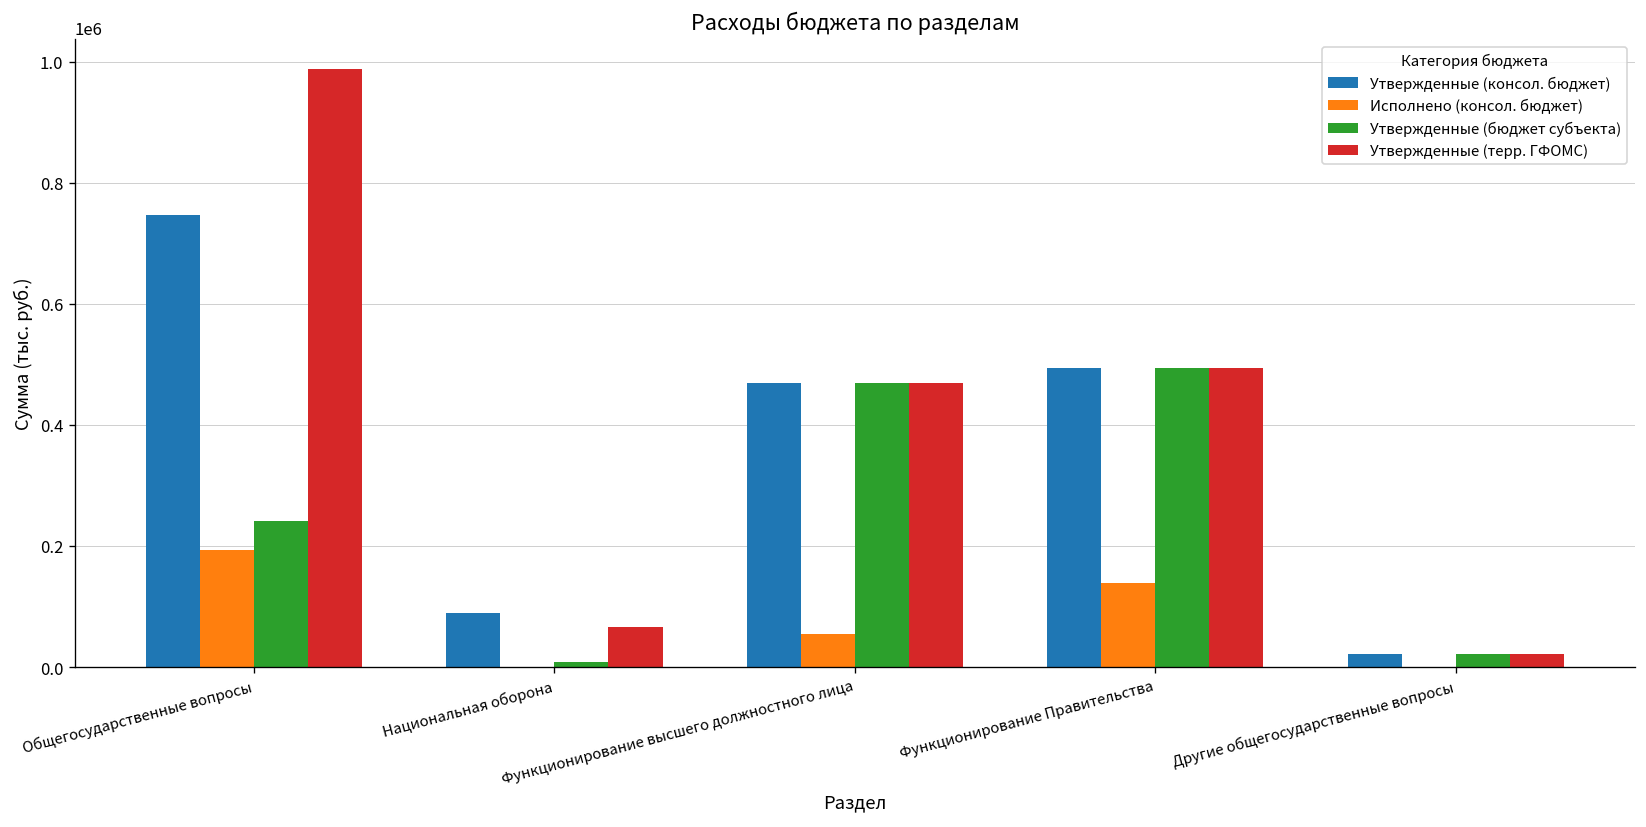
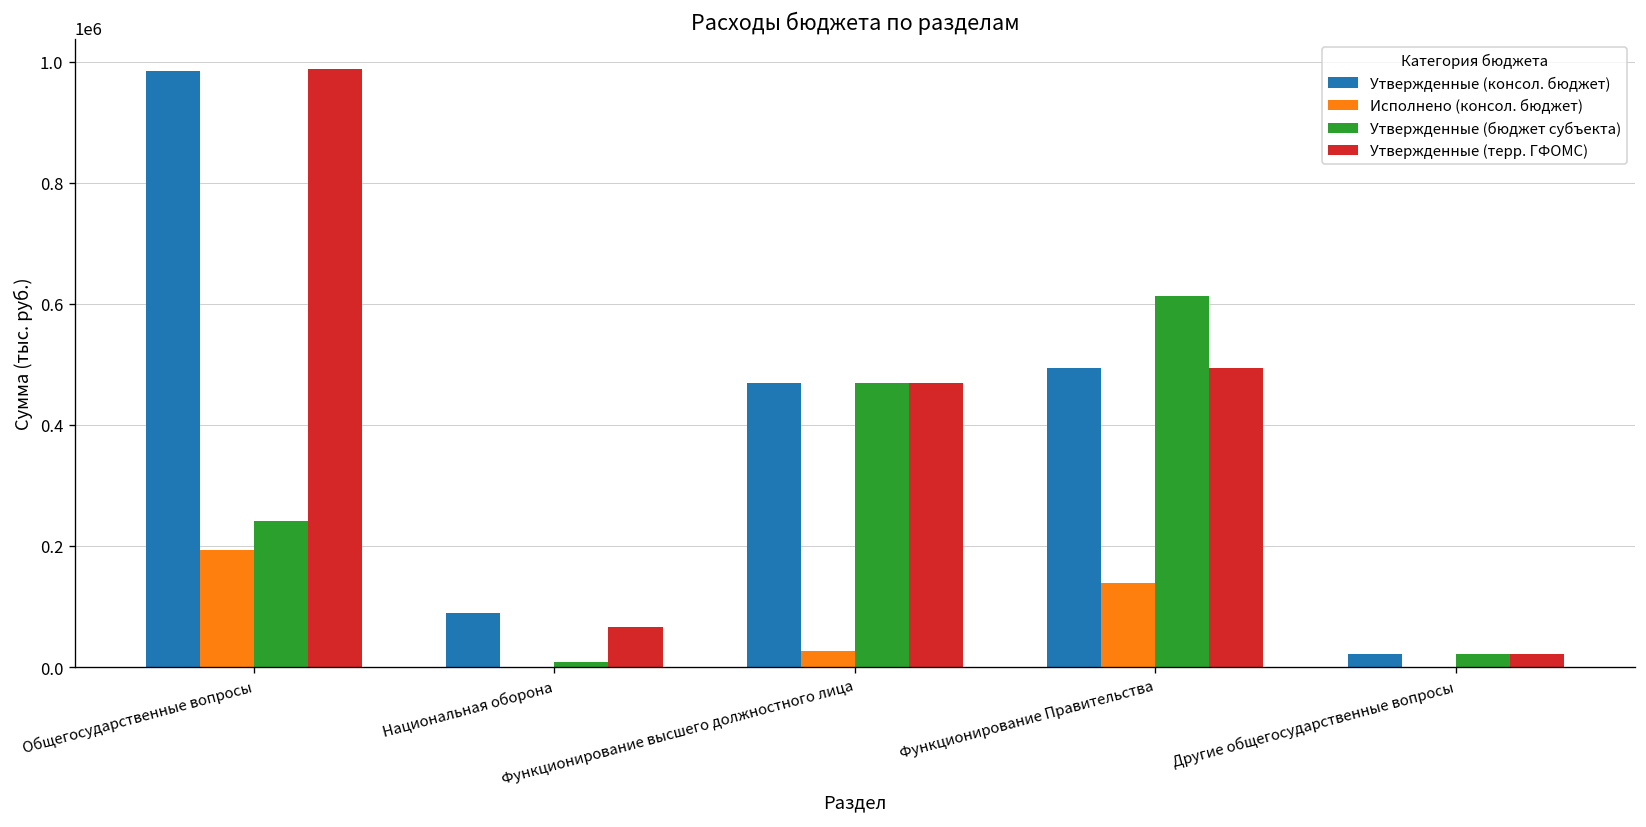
  {
    "Утвержденные (консол. бюджет)": {
-     "Общегосударственные вопросы": 750000,
+     "Общегосударственные вопросы": 980000,
      "Национальная оборона": 90000,
      "Функционирование высшего должностного лица": 470000,
      "Функционирование Правительства": 490000,
      "Другие общегосударственные вопросы": 20000
    },
    "Исполнено (консол. бюджет)": {
      "Общегосударственные вопросы": 190000,
      "Национальная оборона": 0,
-     "Функционирование высшего должностного лица": 60000,
+     "Функционирование высшего должностного лица": 30000,
      "Функционирование Правительства": 140000,
      "Другие общегосударственные вопросы": 0
    },
    "Утвержденные (бюджет субъекта)": {
      "Общегосударственные вопросы": 240000,
      "Национальная оборона": 10000,
      "Функционирование высшего должностного лица": 470000,
-     "Функционирование Правительства": 490000,
+     "Функционирование Правительства": 610000,
      "Другие общегосударственные вопросы": 20000
    },
    "Утвержденные (терр. ГФОМС)": {
      "Общегосударственные вопросы": 990000,
      "Национальная оборона": 70000,
      "Функционирование высшего должностного лица": 470000,
      "Функционирование Правительства": 490000,
      "Другие общегосударственные вопросы": 20000
    }
  }
